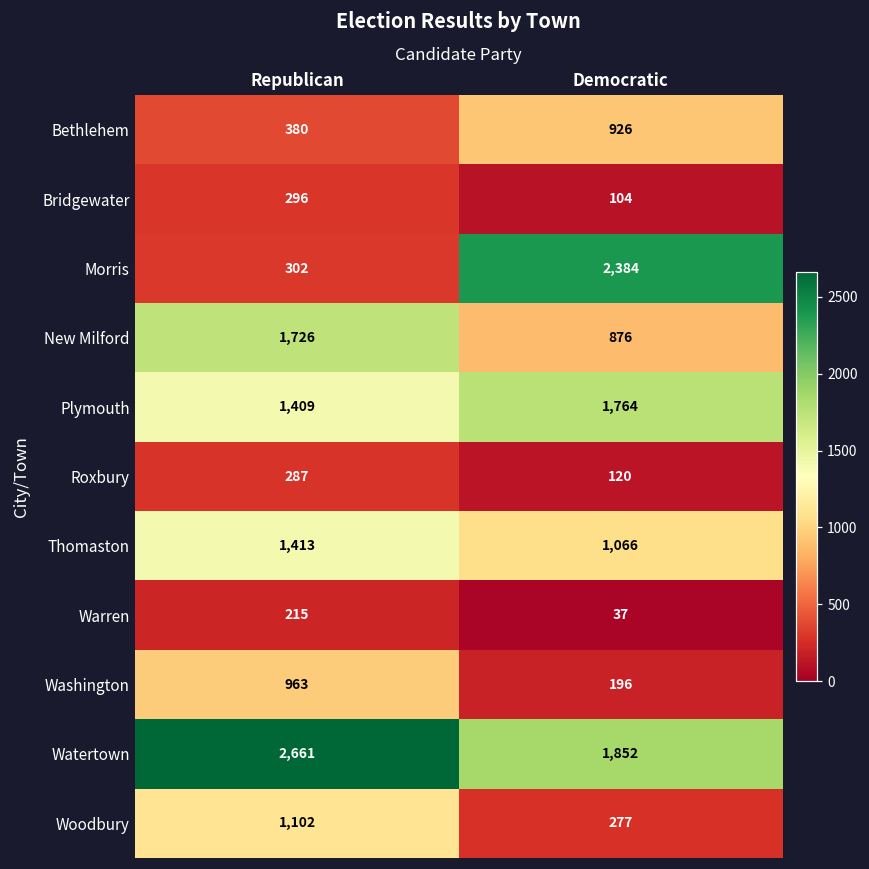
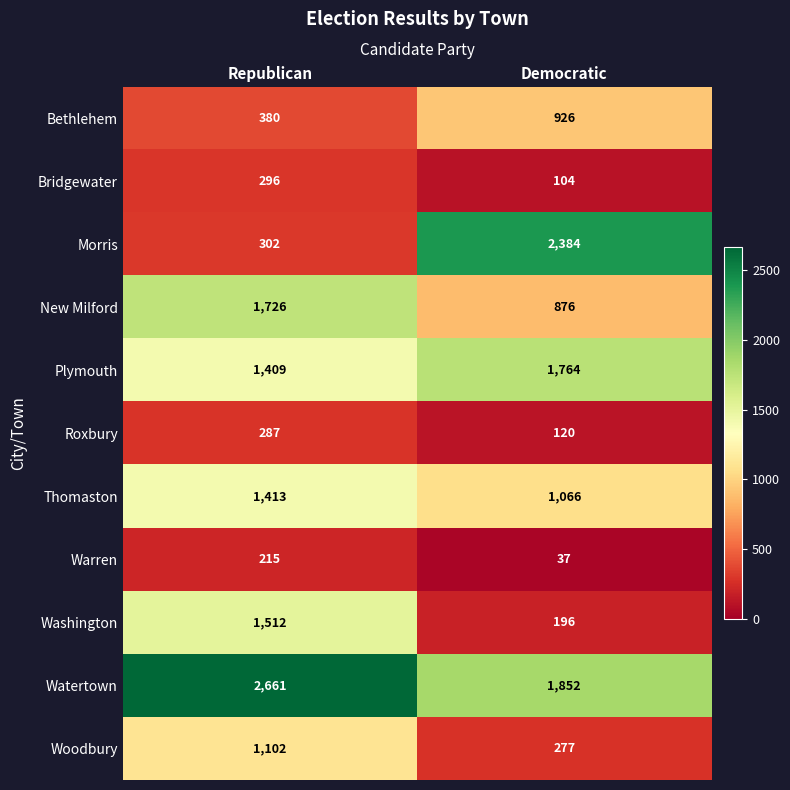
  {
    "Bethlehem": {
      "Republican": "380",
      "Democratic": "926"
    },
    "Bridgewater": {
      "Republican": "296",
      "Democratic": "104"
    },
    "Morris": {
      "Republican": "302",
      "Democratic": "2,384"
    },
    "New Milford": {
      "Republican": "1,726",
      "Democratic": "876"
    },
    "Plymouth": {
      "Republican": "1,409",
      "Democratic": "1,764"
    },
    "Roxbury": {
      "Republican": "287",
      "Democratic": "120"
    },
    "Thomaston": {
      "Republican": "1,413",
      "Democratic": "1,066"
    },
    "Warren": {
      "Republican": "215",
      "Democratic": "37"
    },
    "Washington": {
-     "Republican": "963",
+     "Republican": "1,512",
      "Democratic": "196"
    },
    "Watertown": {
      "Republican": "2,661",
      "Democratic": "1,852"
    },
    "Woodbury": {
      "Republican": "1,102",
      "Democratic": "277"
    }
  }
